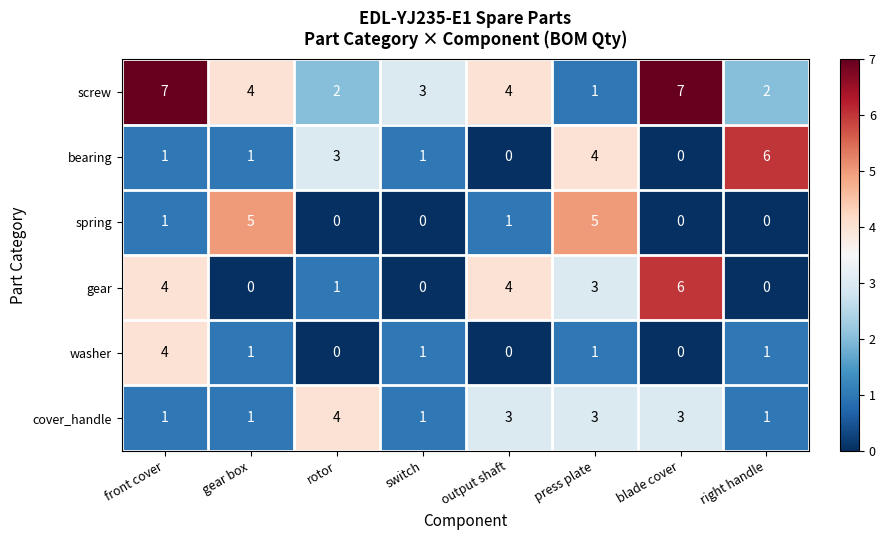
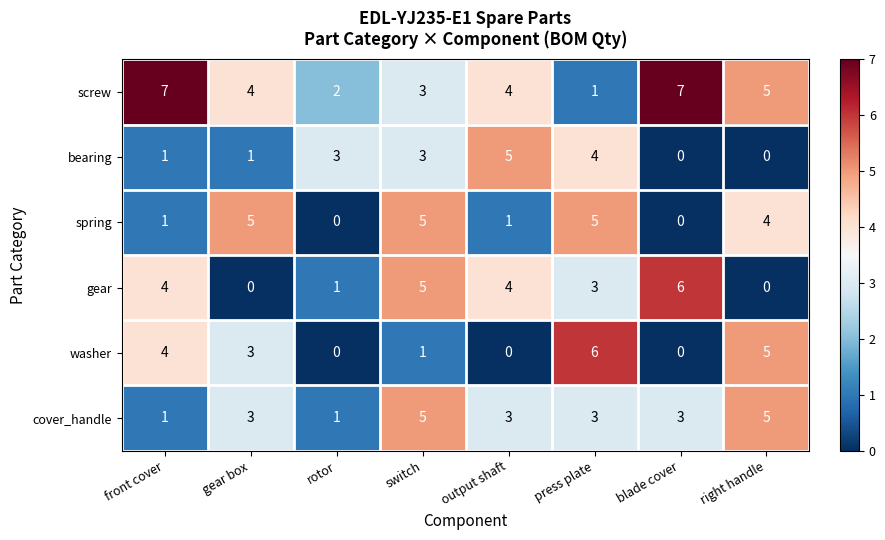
  {
    "screw": {
      "front cover": 7,
      "gear box": 4,
      "rotor": 2,
      "switch": 3,
      "output shaft": 4,
      "press plate": 1,
      "blade cover": 7,
-     "right handle": 2
+     "right handle": 5
    },
    "bearing": {
      "front cover": 1,
      "gear box": 1,
      "rotor": 3,
-     "switch": 1,
-     "output shaft": 0,
+     "switch": 3,
+     "output shaft": 5,
      "press plate": 4,
      "blade cover": 0,
-     "right handle": 6
+     "right handle": 0
    },
    "spring": {
      "front cover": 1,
      "gear box": 5,
      "rotor": 0,
-     "switch": 0,
+     "switch": 5,
      "output shaft": 1,
      "press plate": 5,
      "blade cover": 0,
-     "right handle": 0
+     "right handle": 4
    },
    "gear": {
      "front cover": 4,
      "gear box": 0,
      "rotor": 1,
-     "switch": 0,
+     "switch": 5,
      "output shaft": 4,
      "press plate": 3,
      "blade cover": 6,
      "right handle": 0
    },
    "washer": {
      "front cover": 4,
-     "gear box": 1,
+     "gear box": 3,
      "rotor": 0,
      "switch": 1,
      "output shaft": 0,
-     "press plate": 1,
+     "press plate": 6,
      "blade cover": 0,
-     "right handle": 1
+     "right handle": 5
    },
    "cover_handle": {
      "front cover": 1,
-     "gear box": 1,
-     "rotor": 4,
-     "switch": 1,
+     "gear box": 3,
+     "rotor": 1,
+     "switch": 5,
      "output shaft": 3,
      "press plate": 3,
      "blade cover": 3,
-     "right handle": 1
+     "right handle": 5
    }
  }
